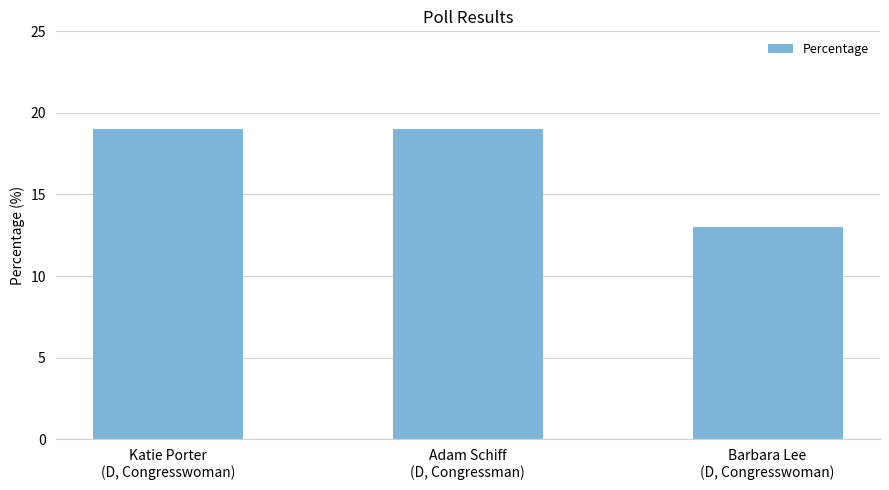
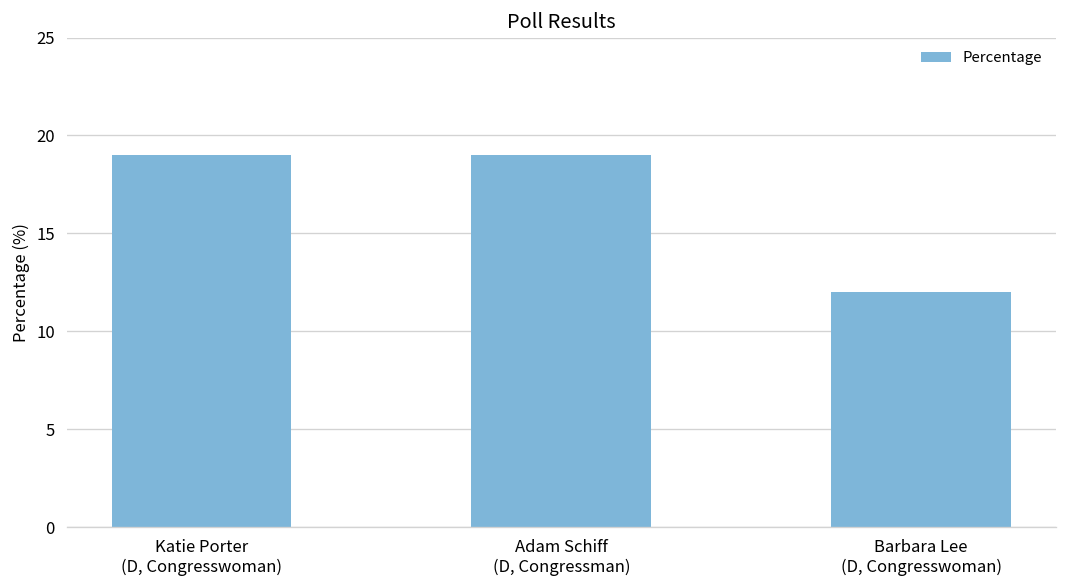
  {
    "Katie Porter (D, Congresswoman)": 19,
    "Adam Schiff (D, Congressman)": 19,
-   "Barbara Lee (D, Congresswoman)": 13
+   "Barbara Lee (D, Congresswoman)": 12
  }
